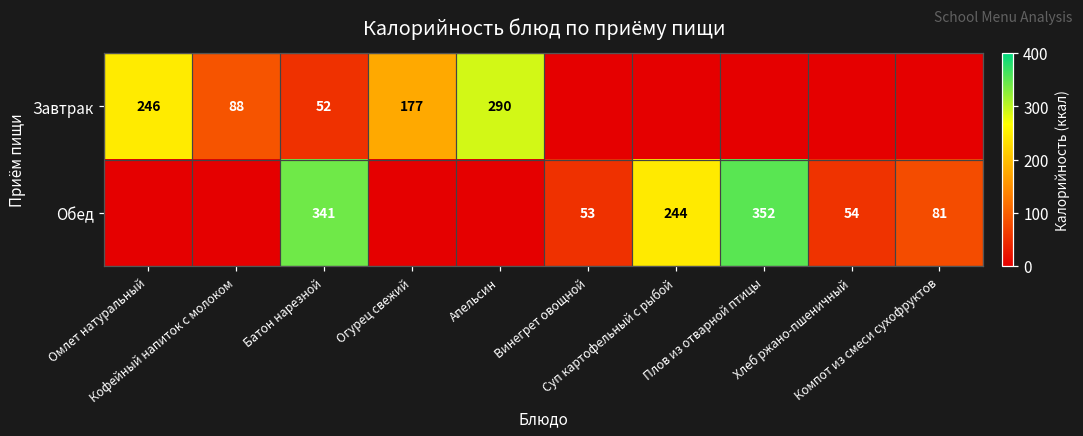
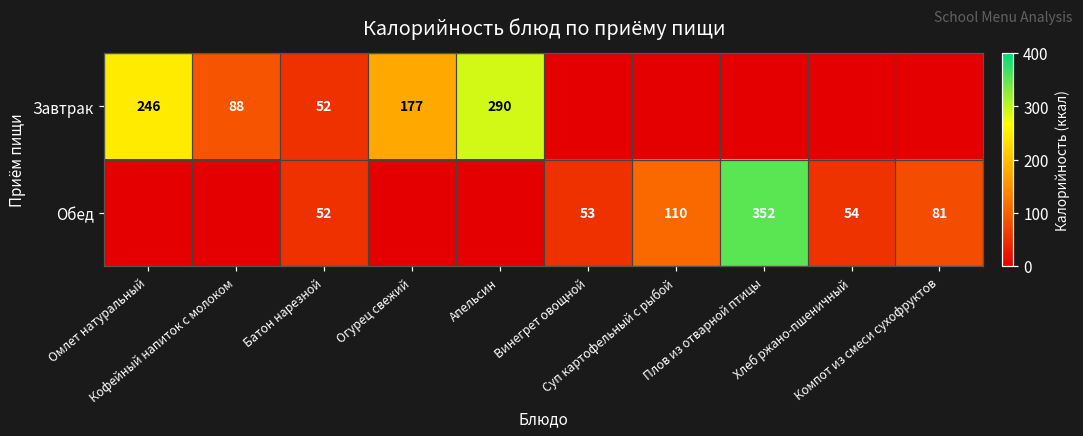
  {
    "Завтрак": {
      "Омлет натуральный": 246,
      "Кофейный напиток с молоком": 88,
      "Батон нарезной": 52,
      "Огурец свежий": 177,
      "Апельсин": 290
    },
    "Обед": {
-     "Батон нарезной": 341,
+     "Батон нарезной": 52,
      "Винегрет овощной": 53,
-     "Суп картофельный с рыбой": 244,
+     "Суп картофельный с рыбой": 110,
      "Плов из отварной птицы": 352,
      "Хлеб ржано-пшеничный": 54,
      "Компот из смеси сухофруктов": 81
    }
  }
